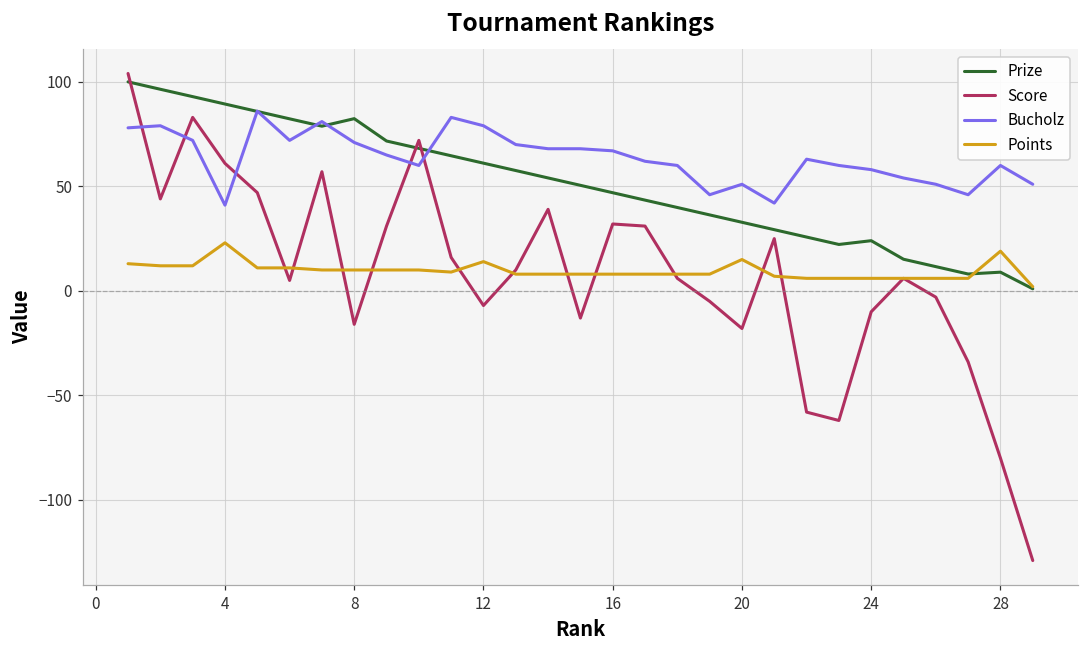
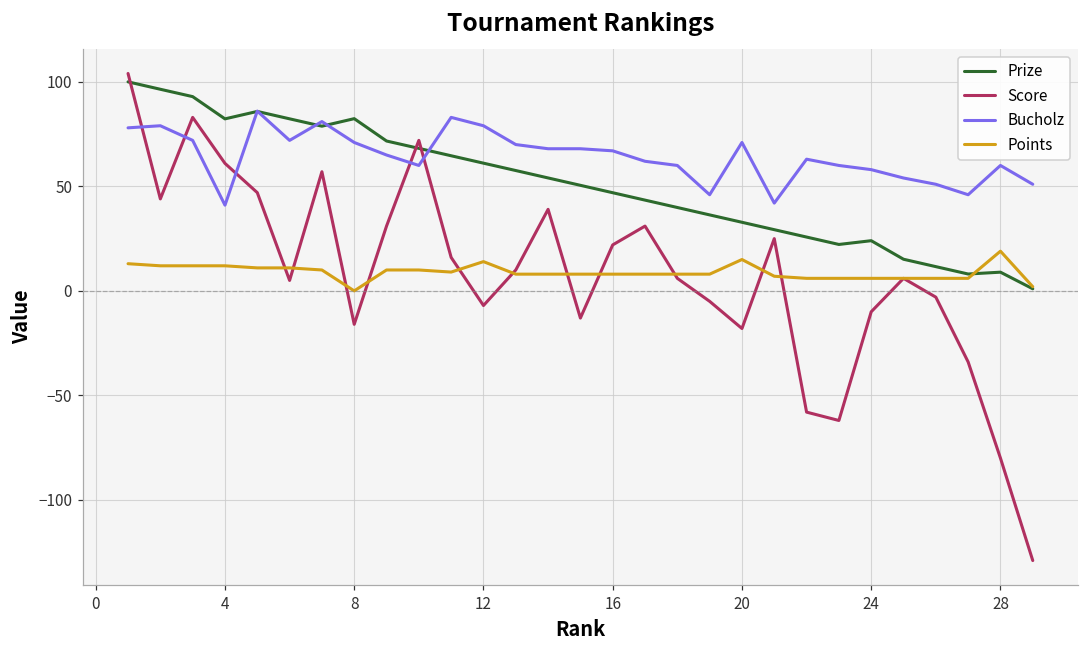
  {
    "Prize": {
-     "4": 89,
+     "4": 82,
      "8": 82,
      "12": 61,
      "16": 47,
      "20": 33,
      "24": 24,
      "28": 9
    },
    "Score": {
      "4": 61,
      "8": -16,
      "12": -7,
-     "16": 32,
+     "16": 22,
      "20": -18,
      "24": -10,
      "28": -80
    },
    "Bucholz": {
      "4": 41,
      "8": 71,
      "12": 79,
      "16": 67,
-     "20": 51,
+     "20": 71,
      "24": 58,
      "28": 60
    },
    "Points": {
-     "4": 23,
-     "8": 10,
+     "4": 12,
+     "8": 0,
      "12": 14,
      "16": 8,
      "20": 15,
      "24": 6,
      "28": 19
    }
  }
